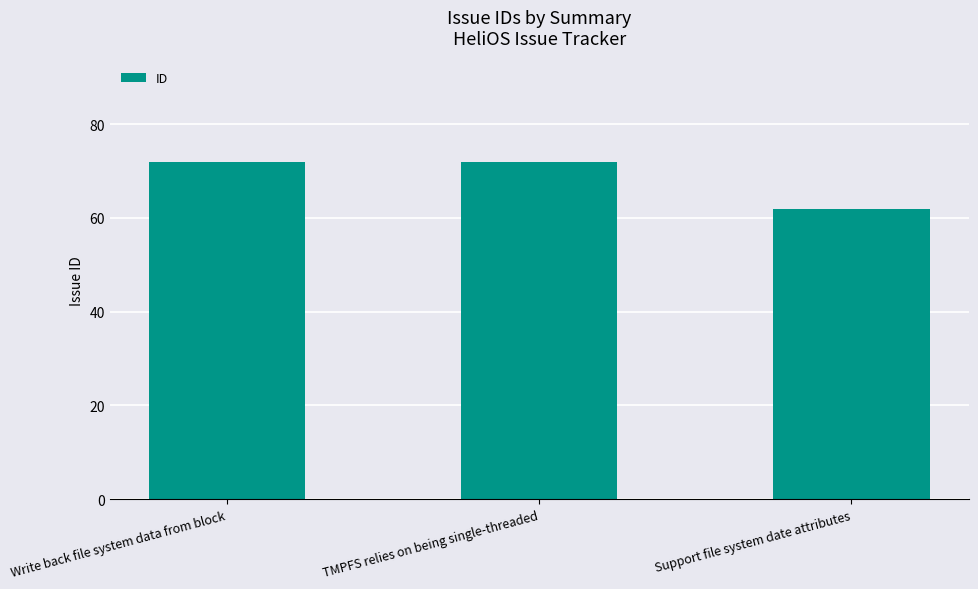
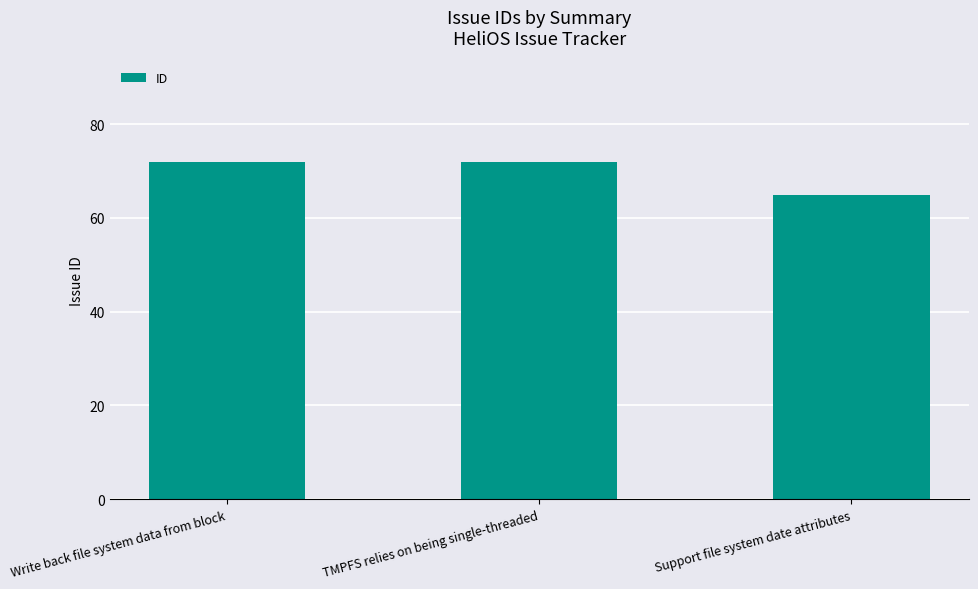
  {
    "Write back file system data from block": 72,
    "TMPFS relies on being single-threaded": 72,
-   "Support file system date attributes": 62
+   "Support file system date attributes": 65
  }
